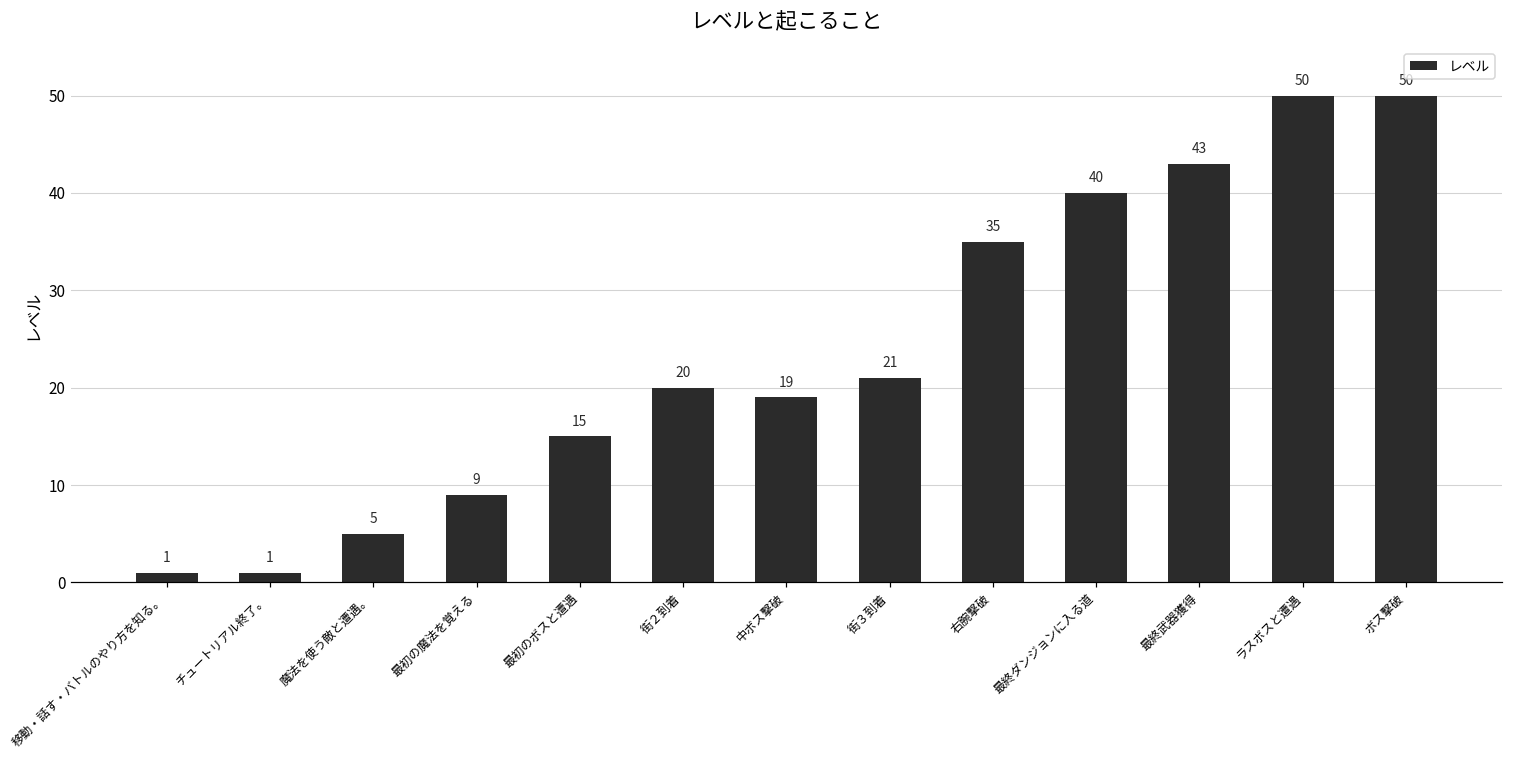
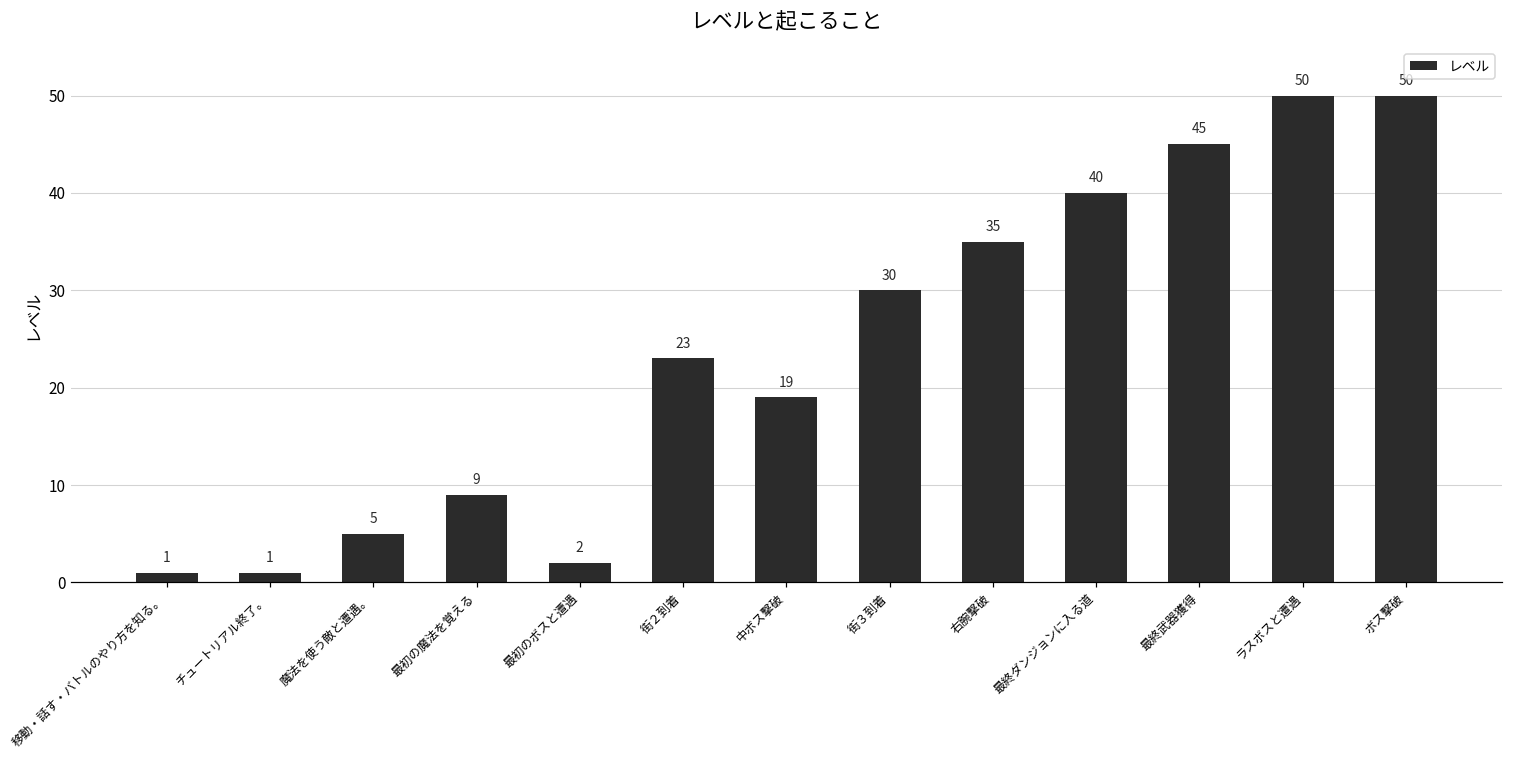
  {
    "移動・話す・バトルのやり方を知る。": 1,
    "チュートリアル終了。": 1,
    "魔法を使う敵と遭遇。": 5,
    "最初の魔法を覚える": 9,
-   "最初のボスと遭遇": 15,
-   "街２到着": 20,
+   "最初のボスと遭遇": 2,
+   "街２到着": 23,
    "中ボス撃破": 19,
-   "街３到着": 21,
+   "街３到着": 30,
    "右腕撃破": 35,
    "最終ダンジョンに入る道": 40,
-   "最終武器獲得": 43,
+   "最終武器獲得": 45,
    "ラスボスと遭遇": 50
  }
